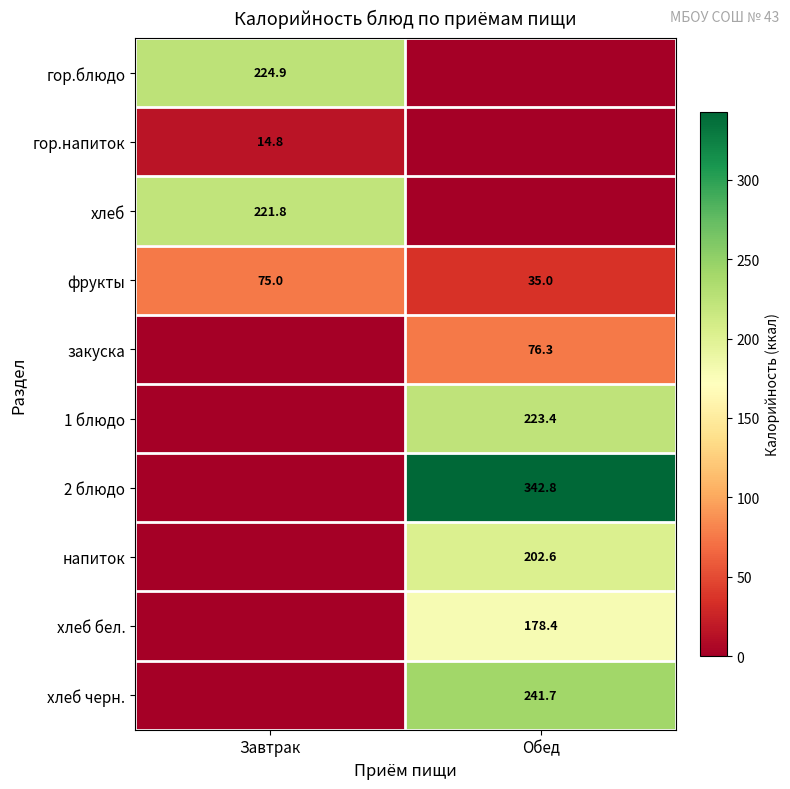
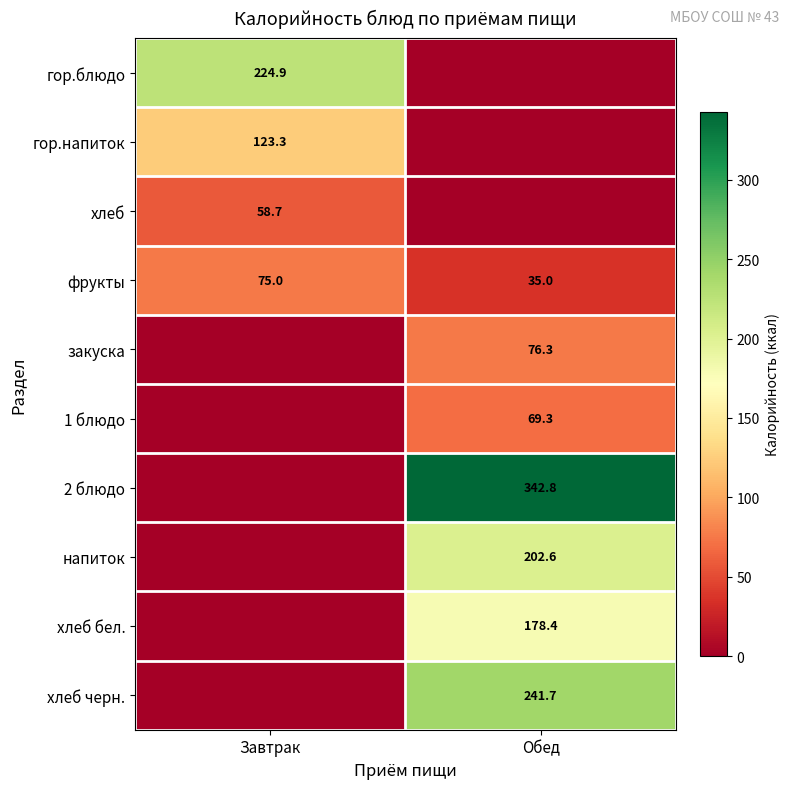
  {
    "гор.блюдо": {
      "Завтрак": 224.9
    },
    "гор.напиток": {
-     "Завтрак": 14.8
+     "Завтрак": 123.3
    },
    "хлеб": {
-     "Завтрак": 221.8
+     "Завтрак": 58.7
    },
    "фрукты": {
      "Завтрак": 75.0,
      "Обед": 35.0
    },
    "закуска": {
      "Обед": 76.3
    },
    "1 блюдо": {
-     "Обед": 223.4
+     "Обед": 69.3
    },
    "2 блюдо": {
      "Обед": 342.8
    },
    "напиток": {
      "Обед": 202.6
    },
    "хлеб бел.": {
      "Обед": 178.4
    },
    "хлеб черн.": {
      "Обед": 241.7
    }
  }
